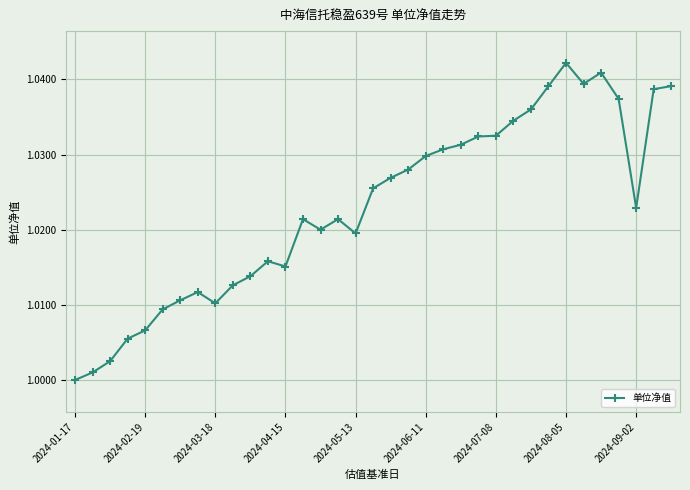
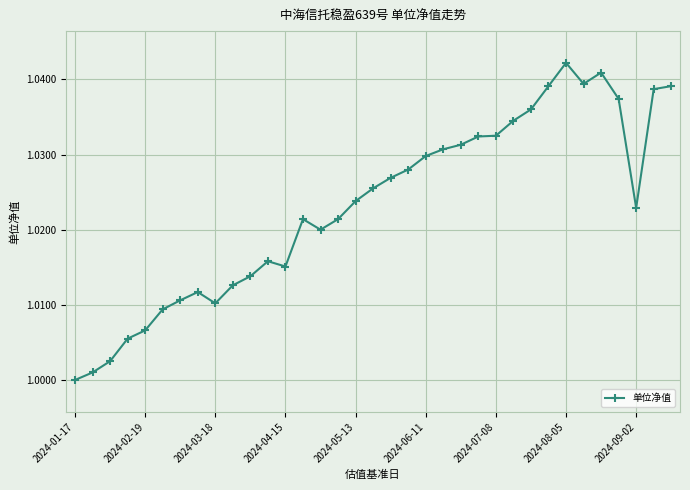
  {
    "2024-01-17": 1.000,
    "2024-02-19": 1.007,
    "2024-03-18": 1.010,
    "2024-04-15": 1.015,
-   "2024-05-13": 1.020,
+   "2024-05-13": 1.024,
    "2024-06-11": 1.030,
    "2024-07-08": 1.033,
    "2024-08-05": 1.042,
    "2024-09-02": 1.023
  }
